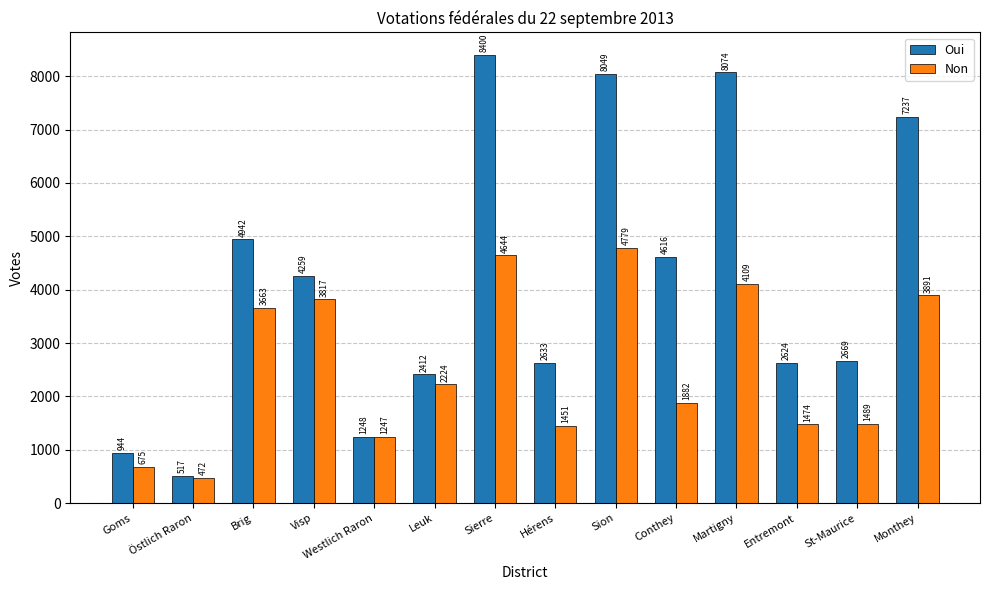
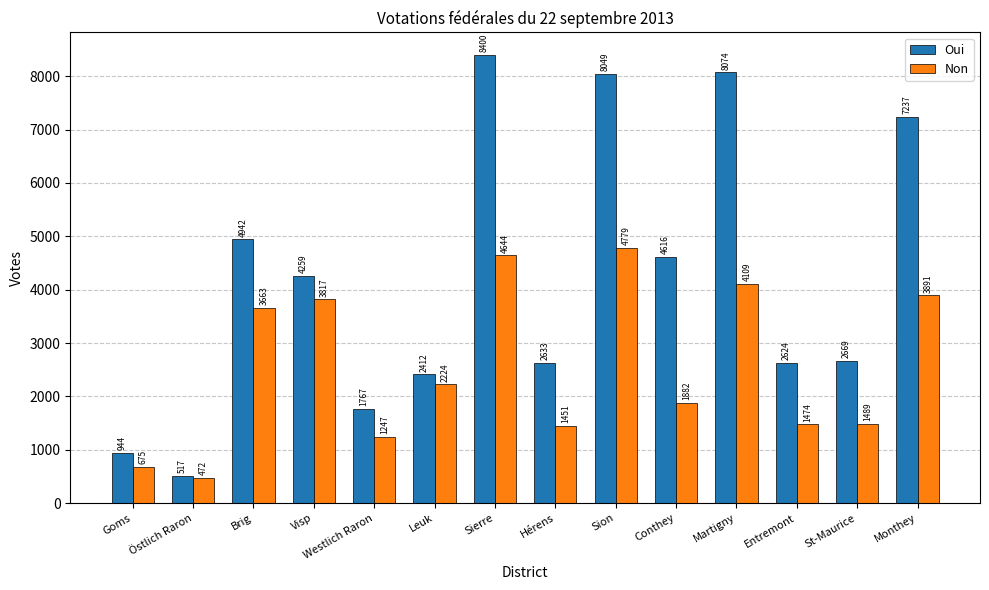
  {
    "Oui": {
      "Goms": 944,
      "Östlich Raron": 517,
      "Brig": 4942,
      "Visp": 4259,
-     "Westlich Raron": 1248,
+     "Westlich Raron": 1767,
      "Leuk": 2412,
      "Sierre": 8400,
      "Hérens": 2633,
      "Sion": 8049,
      "Conthey": 4616,
      "Martigny": 8074,
      "Entremont": 2624,
      "St-Maurice": 2669,
      "Monthey": 7237
    },
    "Non": {
      "Goms": 675,
      "Östlich Raron": 472,
      "Brig": 3663,
      "Visp": 3817,
      "Westlich Raron": 1247,
      "Leuk": 2224,
      "Sierre": 4644,
      "Hérens": 1451,
      "Sion": 4779,
      "Conthey": 1882,
      "Martigny": 4109,
      "Entremont": 1474,
      "St-Maurice": 1489,
      "Monthey": 3891
    }
  }
